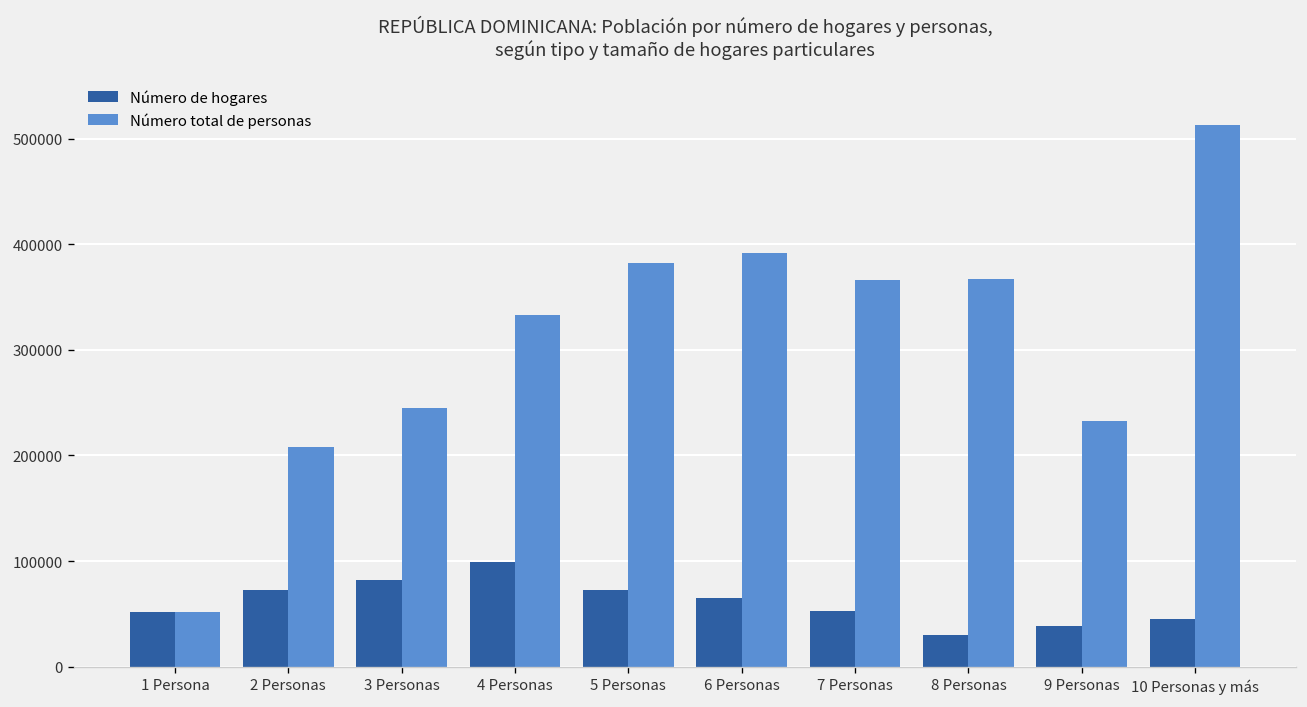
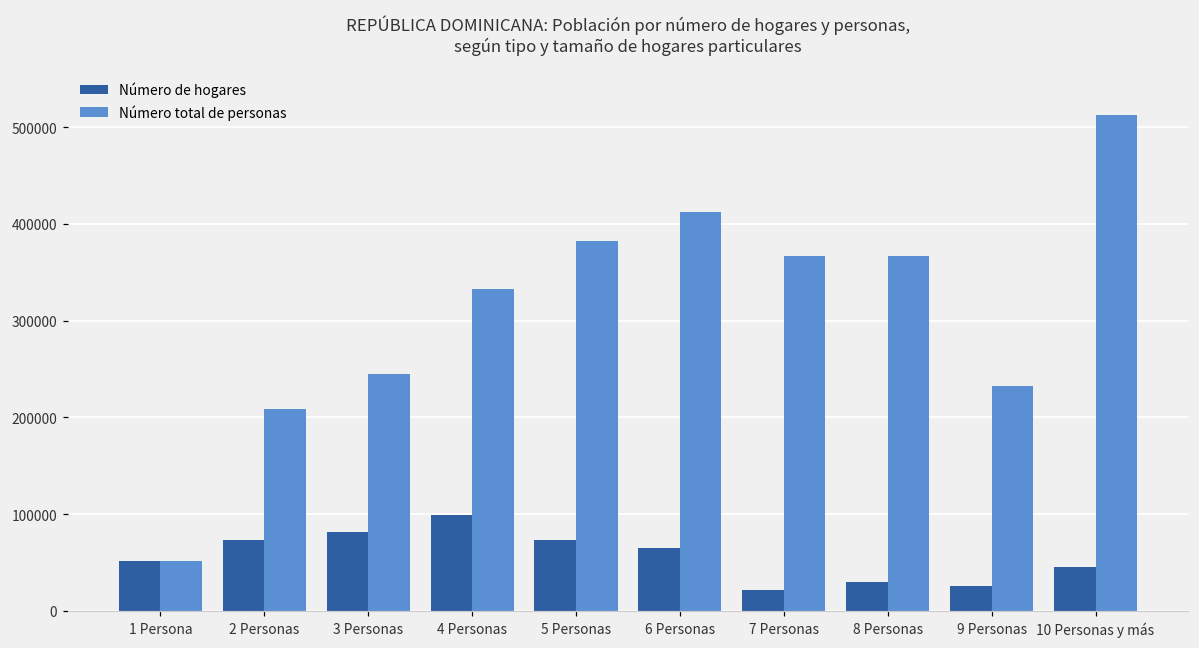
  {
    "Número de hogares": {
      "1 Persona": 50000,
      "2 Personas": 70000,
      "3 Personas": 80000,
      "4 Personas": 100000,
      "5 Personas": 70000,
      "6 Personas": 70000,
-     "7 Personas": 50000,
+     "7 Personas": 20000,
      "8 Personas": 30000,
-     "9 Personas": 40000,
+     "9 Personas": 30000,
      "10 Personas y más": 50000
    },
    "Número total de personas": {
      "1 Persona": 50000,
      "2 Personas": 210000,
      "3 Personas": 250000,
      "4 Personas": 330000,
      "5 Personas": 380000,
-     "6 Personas": 390000,
+     "6 Personas": 410000,
      "7 Personas": 370000,
      "8 Personas": 370000,
      "9 Personas": 230000,
      "10 Personas y más": 510000
    }
  }
